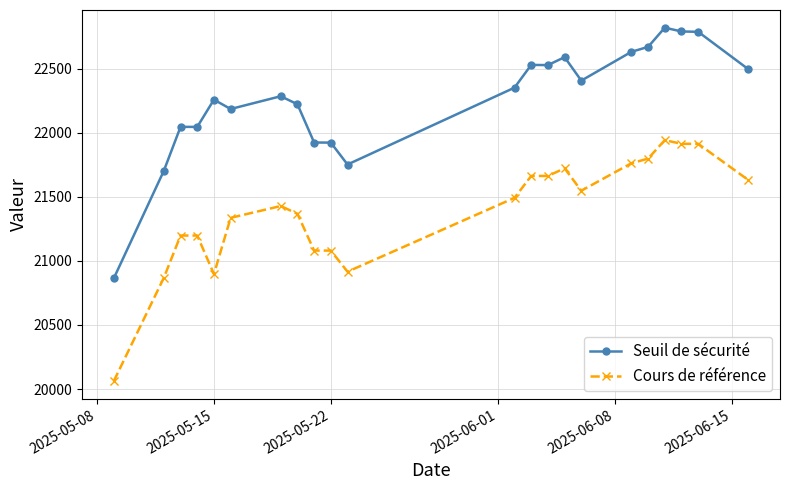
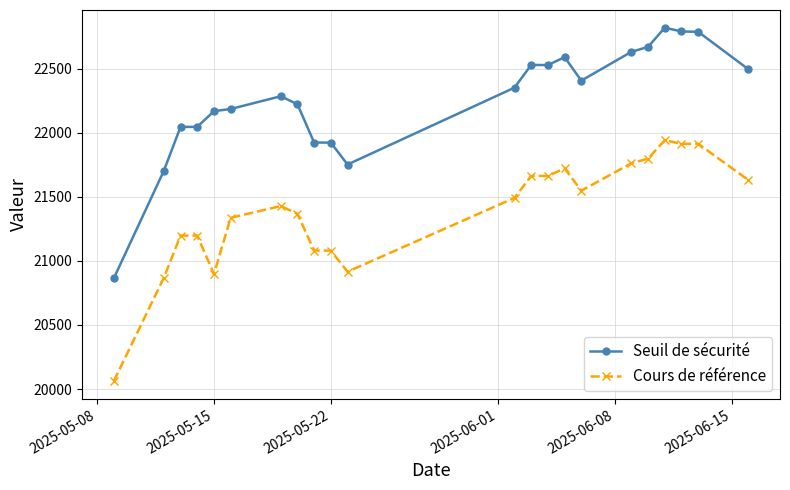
  {
    "Seuil de sécurité": {
-     "2025-05-15": 22260,
+     "2025-05-15": 22170,
      "2025-05-22": 21920
    },
    "Cours de référence": {
      "2025-05-15": 20900,
      "2025-05-22": 21080
    }
  }
